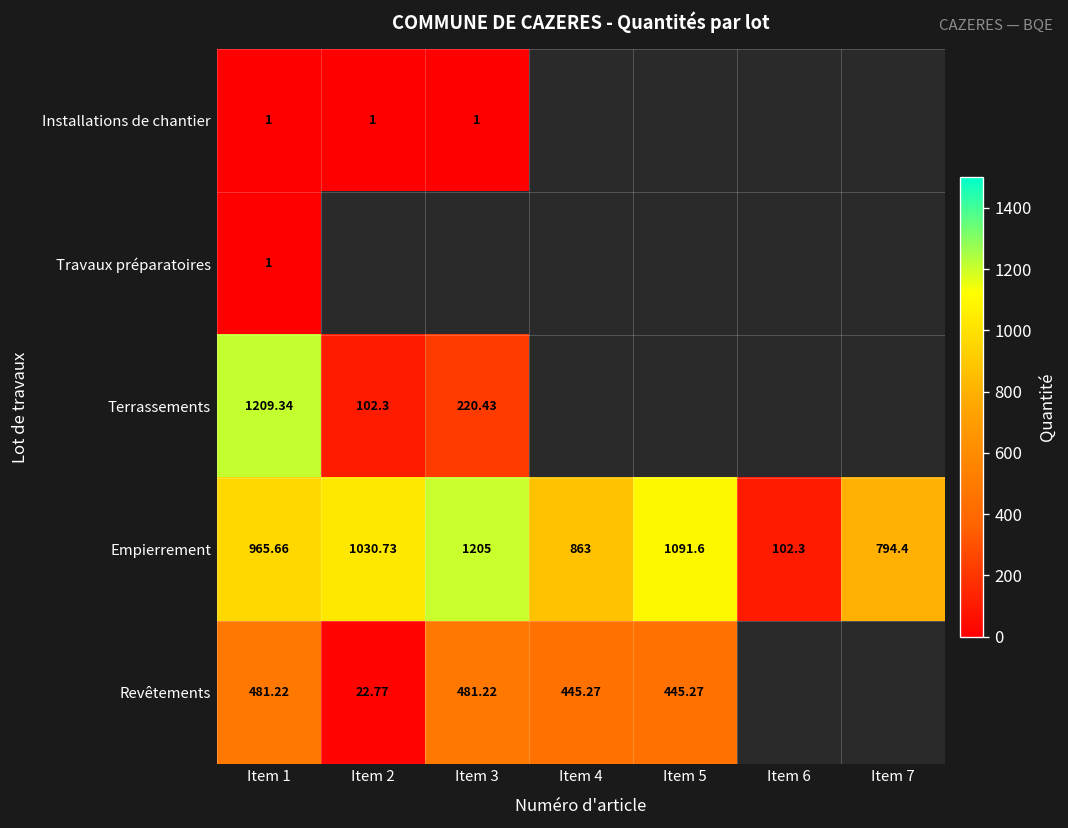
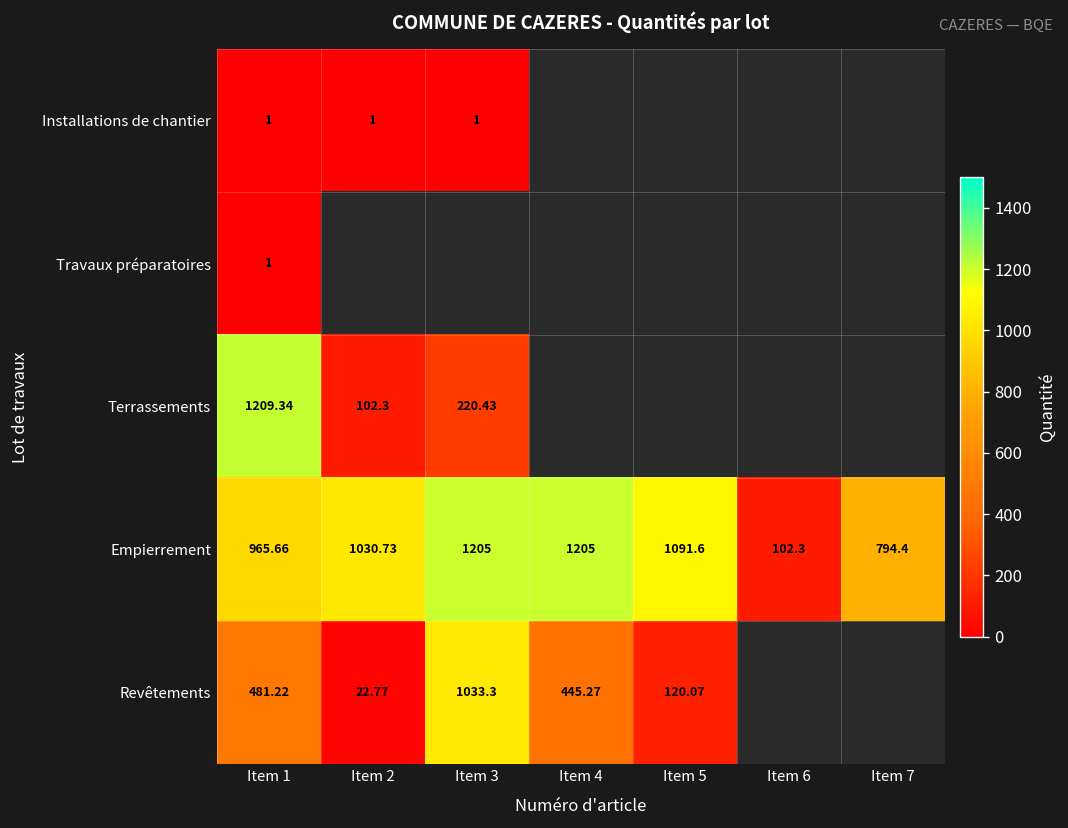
  {
    "Installations de chantier": {
      "Item 1": 1,
      "Item 2": 1,
      "Item 3": 1
    },
    "Travaux préparatoires": {
      "Item 1": 1
    },
    "Terrassements": {
      "Item 1": 1209.34,
      "Item 2": 102.3,
      "Item 3": 220.43
    },
    "Empierrement": {
      "Item 1": 965.66,
      "Item 2": 1030.73,
      "Item 3": 1205,
-     "Item 4": 863,
+     "Item 4": 1205,
      "Item 5": 1091.6,
      "Item 6": 102.3,
      "Item 7": 794.4
    },
    "Revêtements": {
      "Item 1": 481.22,
      "Item 2": 22.77,
-     "Item 3": 481.22,
+     "Item 3": 1033.3,
      "Item 4": 445.27,
-     "Item 5": 445.27
+     "Item 5": 120.07
    }
  }
